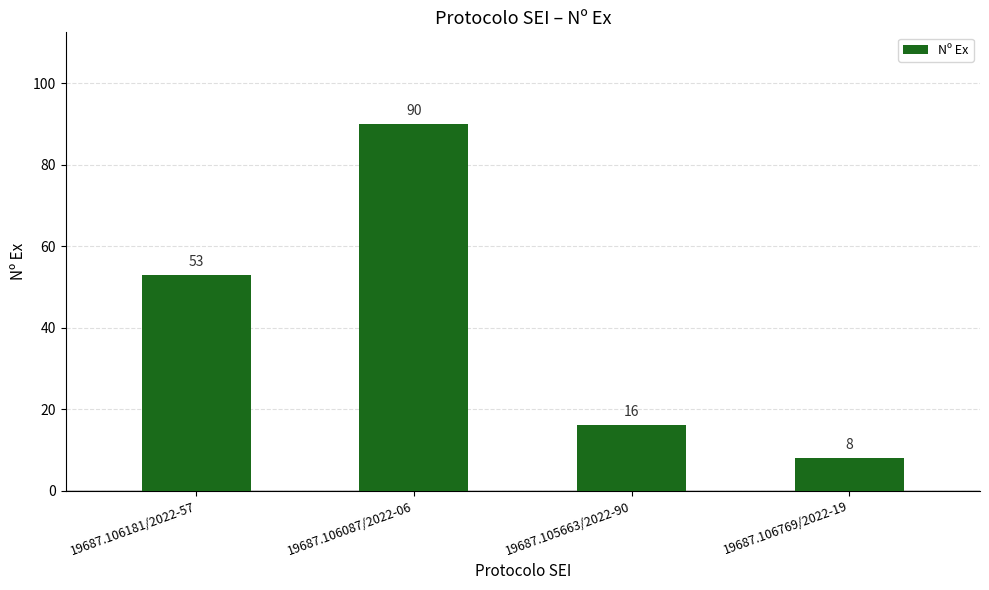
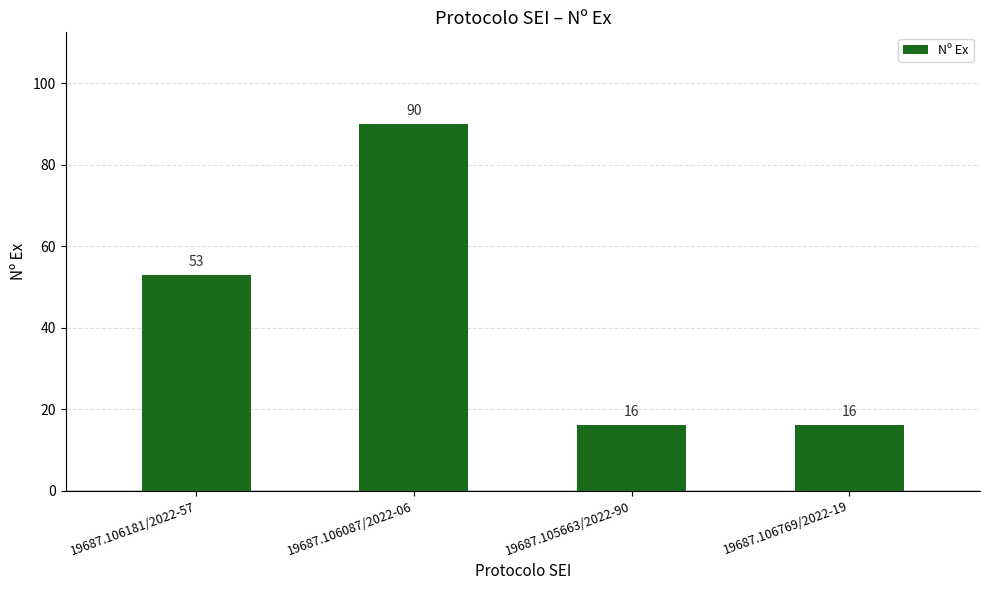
  {
    "19687.106181/2022-57": 53,
    "19687.106087/2022-06": 90,
    "19687.105663/2022-90": 16,
-   "19687.106769/2022-19": 8
+   "19687.106769/2022-19": 16
  }
